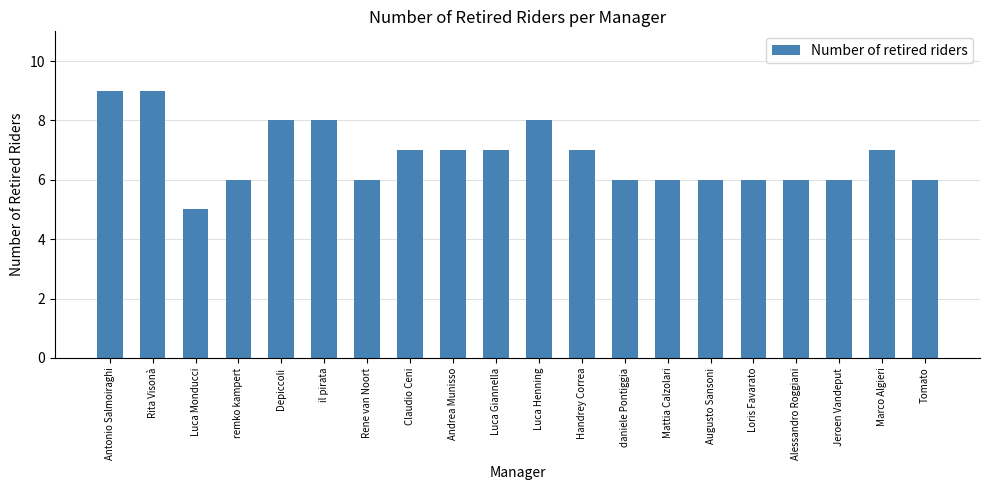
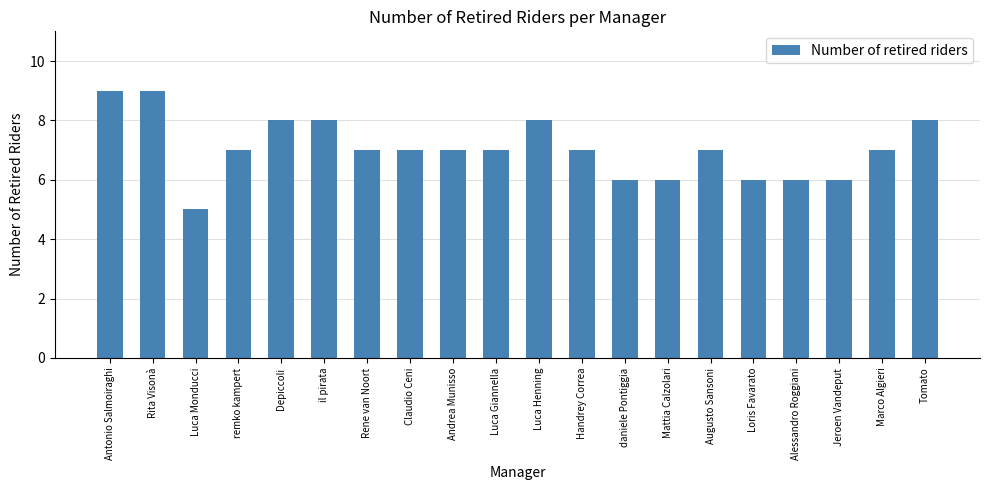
  {
    "Antonio Salmoiraghi": 9,
    "Rita Visonà": 9,
    "Luca Monducci": 5,
-   "remko kampert": 6,
+   "remko kampert": 7,
    "Depiccoli": 8,
    "il pirata": 8,
-   "Rene van Noort": 6,
+   "Rene van Noort": 7,
    "Claudio Ceni": 7,
    "Andrea Munisso": 7,
    "Luca Giannella": 7,
    "Luca Henning": 8,
    "Handrey Correa": 7,
    "daniele Pontiggia": 6,
    "Mattia Calzolari": 6,
-   "Augusto Sansoni": 6,
+   "Augusto Sansoni": 7,
    "Loris Favarato": 6,
    "Alessandro Roggiani": 6,
    "Jeroen Vandeput": 6,
    "Marco Algieri": 7,
-   "Tomato": 6
+   "Tomato": 8
  }
